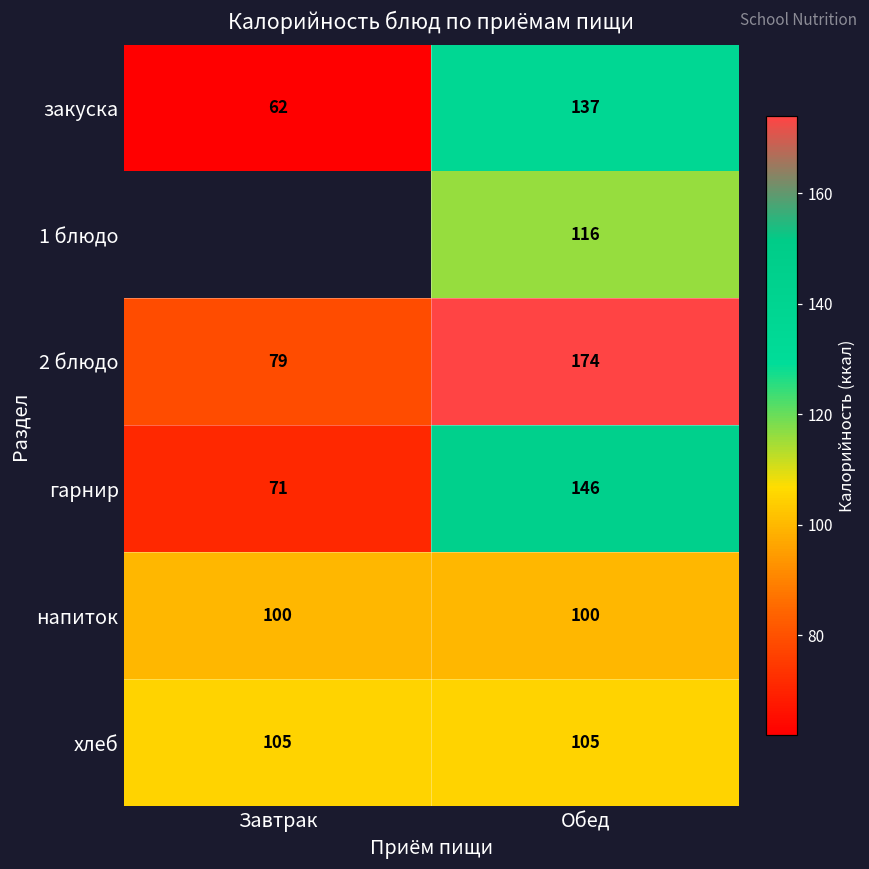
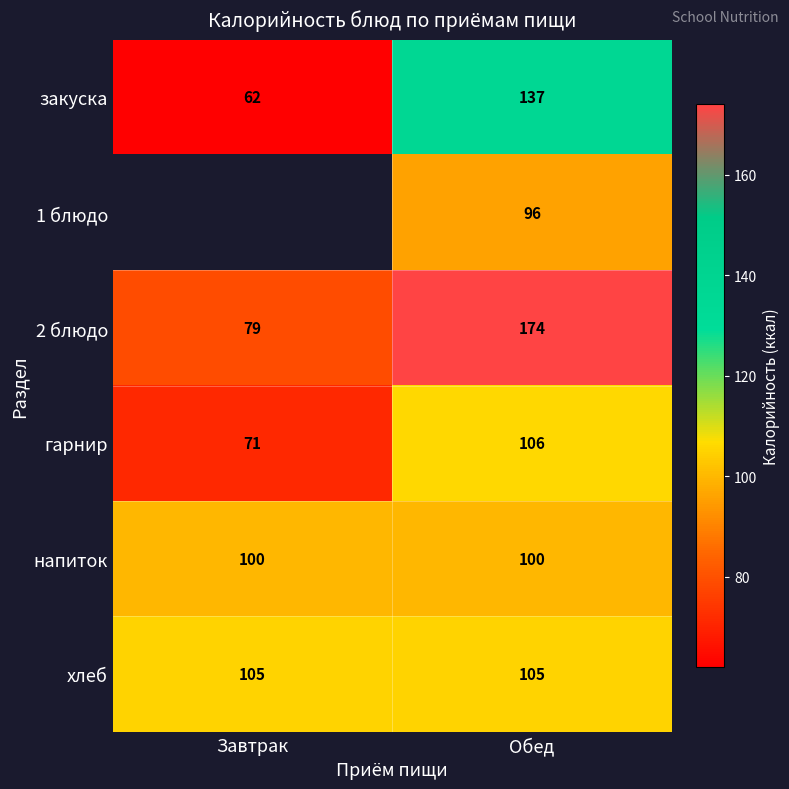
  {
    "закуска": {
      "Завтрак": 62,
      "Обед": 137
    },
    "1 блюдо": {
-     "Обед": 116
+     "Обед": 96
    },
    "2 блюдо": {
      "Завтрак": 79,
      "Обед": 174
    },
    "гарнир": {
      "Завтрак": 71,
-     "Обед": 146
+     "Обед": 106
    },
    "напиток": {
      "Завтрак": 100,
      "Обед": 100
    },
    "хлеб": {
      "Завтрак": 105,
      "Обед": 105
    }
  }
